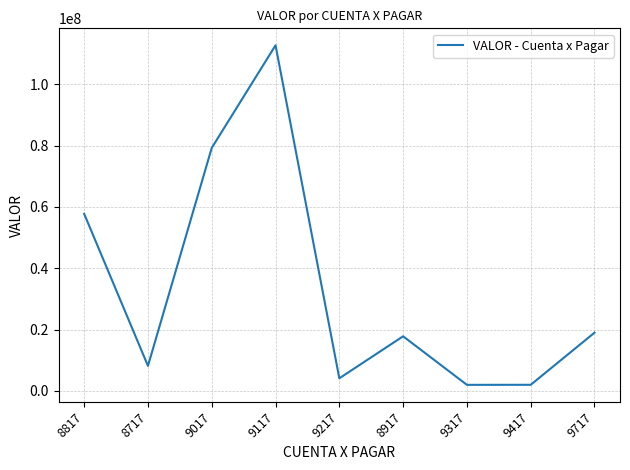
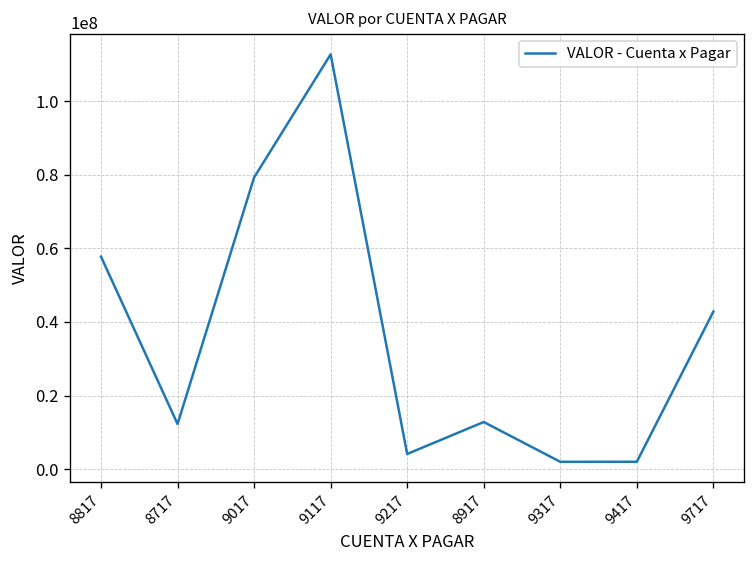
  {
    "8817": 58000000,
-   "8717": 8000000,
+   "8717": 12000000,
    "9017": 79000000,
    "9117": 113000000,
    "9217": 4000000,
-   "8917": 18000000,
+   "8917": 13000000,
    "9317": 2000000,
    "9417": 2000000,
-   "9717": 19000000
+   "9717": 43000000
  }
